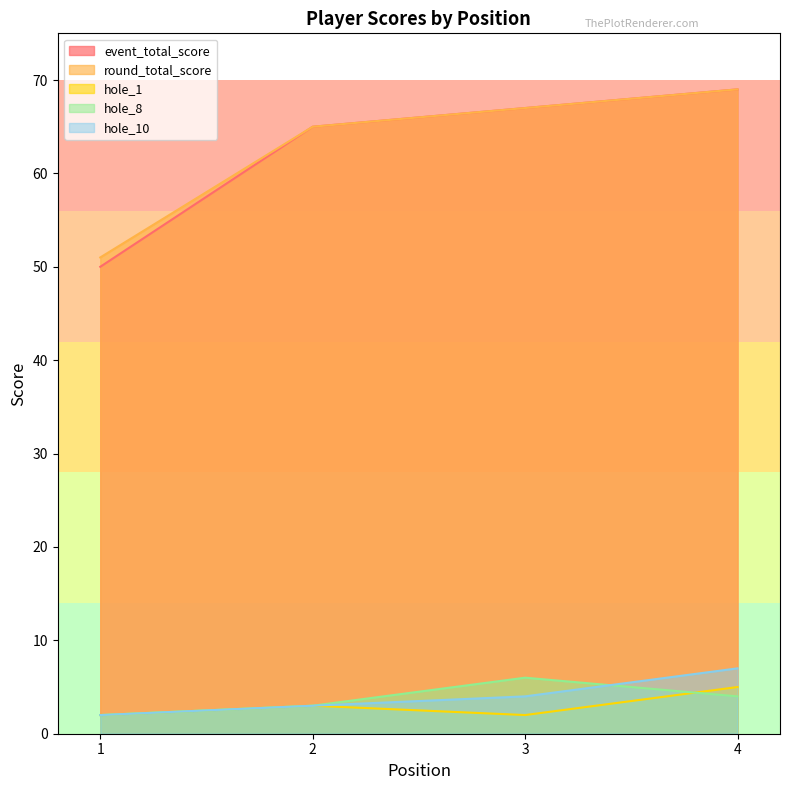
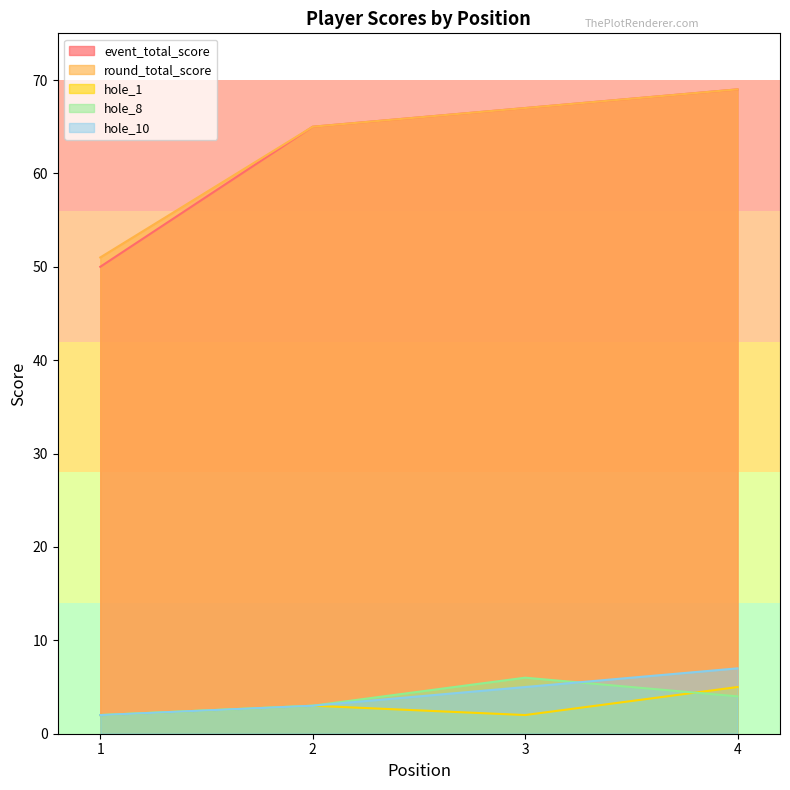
  {
    "event_total_score": {
      "1": 50
    },
    "round_total_score": {
      "1": 51
    },
    "hole_1": {
      "3": 2,
      "4": 5
    },
    "hole_8": {
      "3": 6,
      "4": 4
    },
    "hole_10": {
-     "3": 4,
+     "3": 5,
      "4": 7
    }
  }
